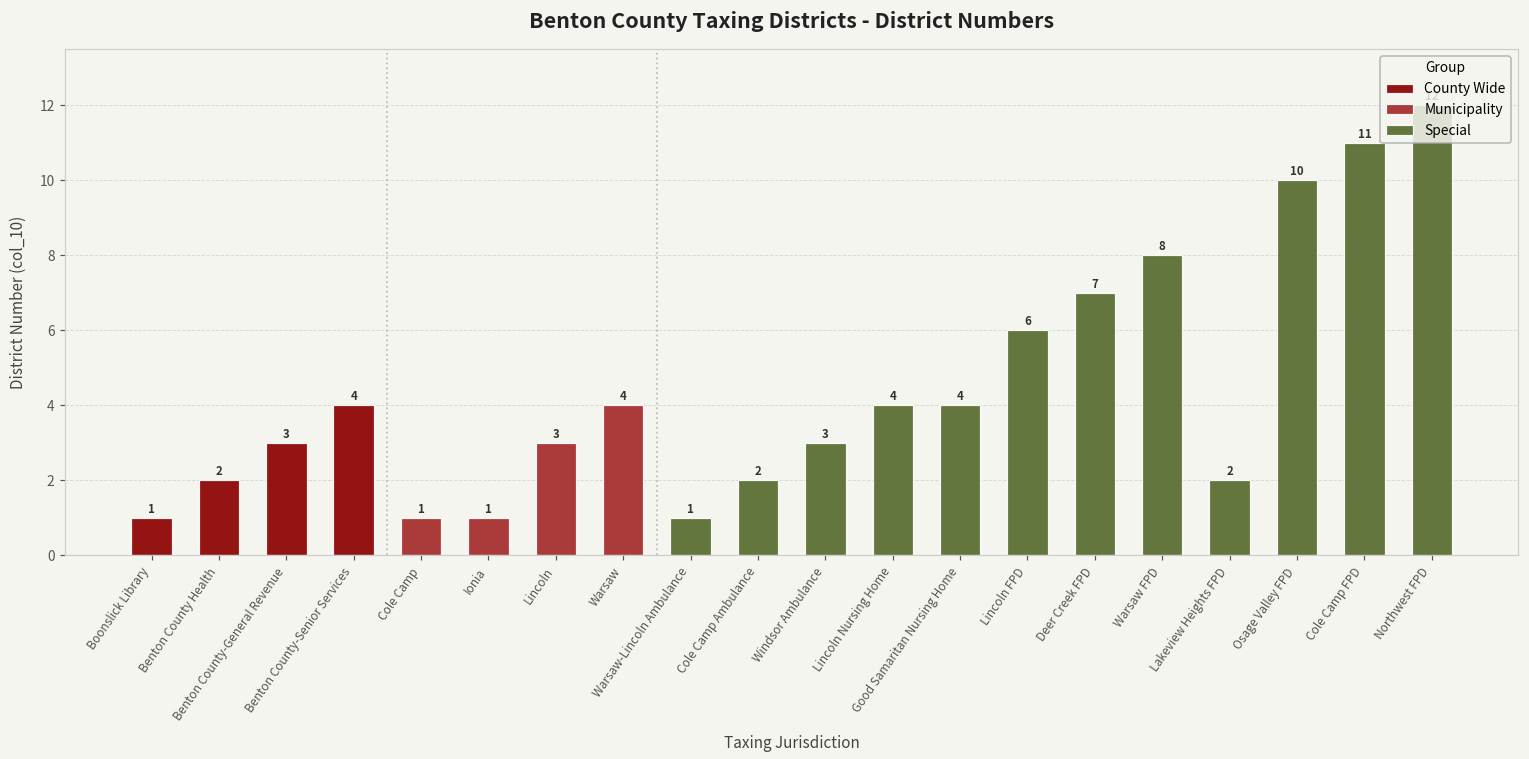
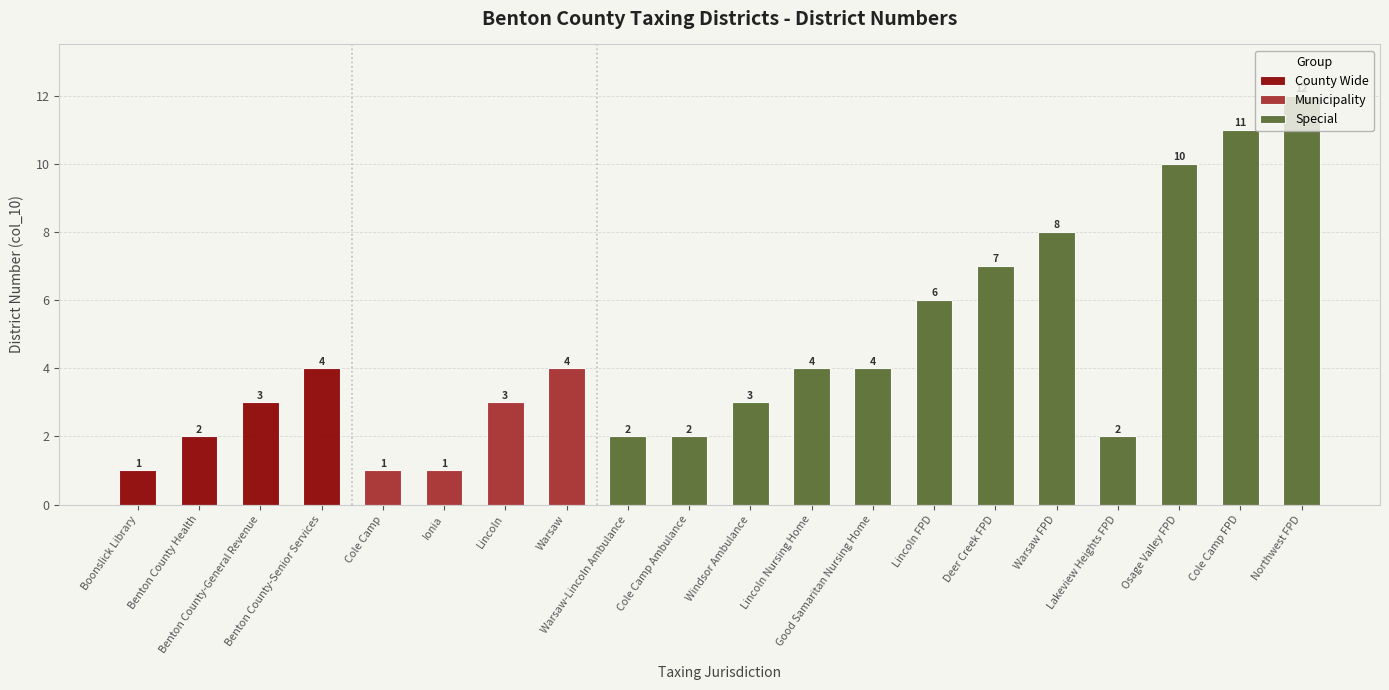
  {
    "Boonslick Library": 1,
    "Benton County Health": 2,
    "Benton County-General Revenue": 3,
    "Benton County-Senior Services": 4,
    "Cole Camp": 1,
    "Ionia": 1,
    "Lincoln": 3,
    "Warsaw": 4,
-   "Warsaw-Lincoln Ambulance": 1,
+   "Warsaw-Lincoln Ambulance": 2,
    "Cole Camp Ambulance": 2,
    "Windsor Ambulance": 3,
    "Lincoln Nursing Home": 4,
    "Good Samaritan Nursing Home": 4,
    "Lincoln FPD": 6,
    "Deer Creek FPD": 7,
    "Warsaw FPD": 8,
    "Lakeview Heights FPD": 2,
    "Osage Valley FPD": 10,
    "Cole Camp FPD": 11
  }
